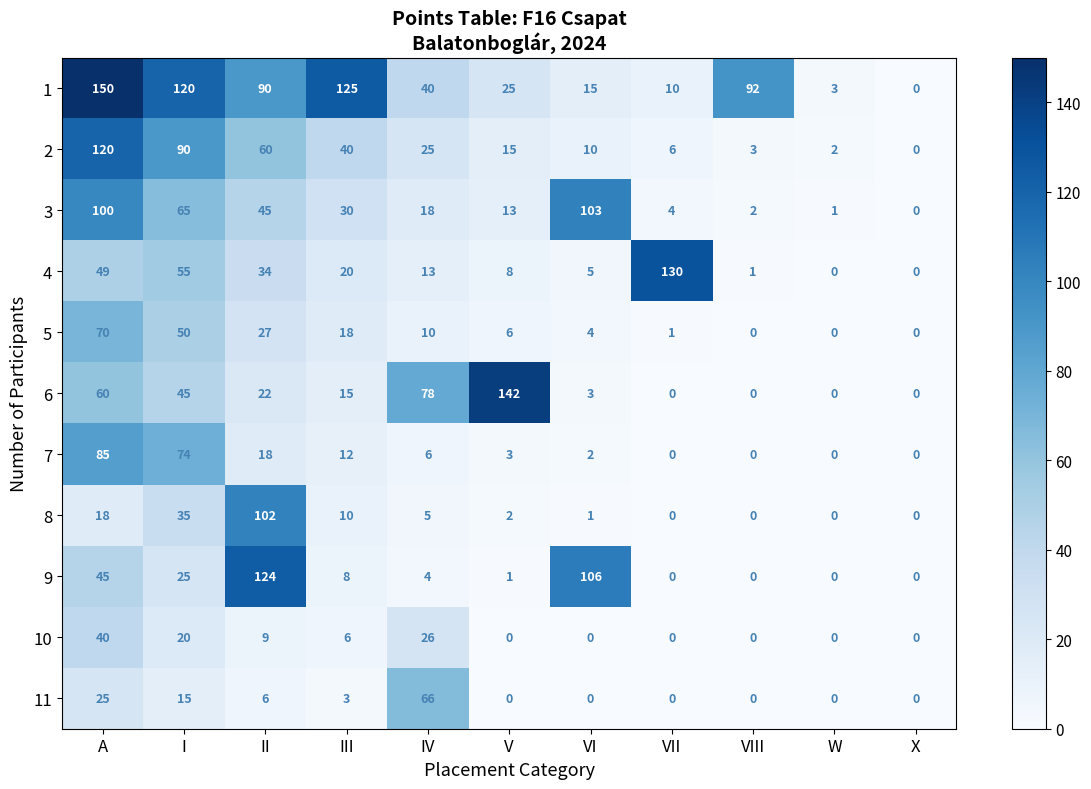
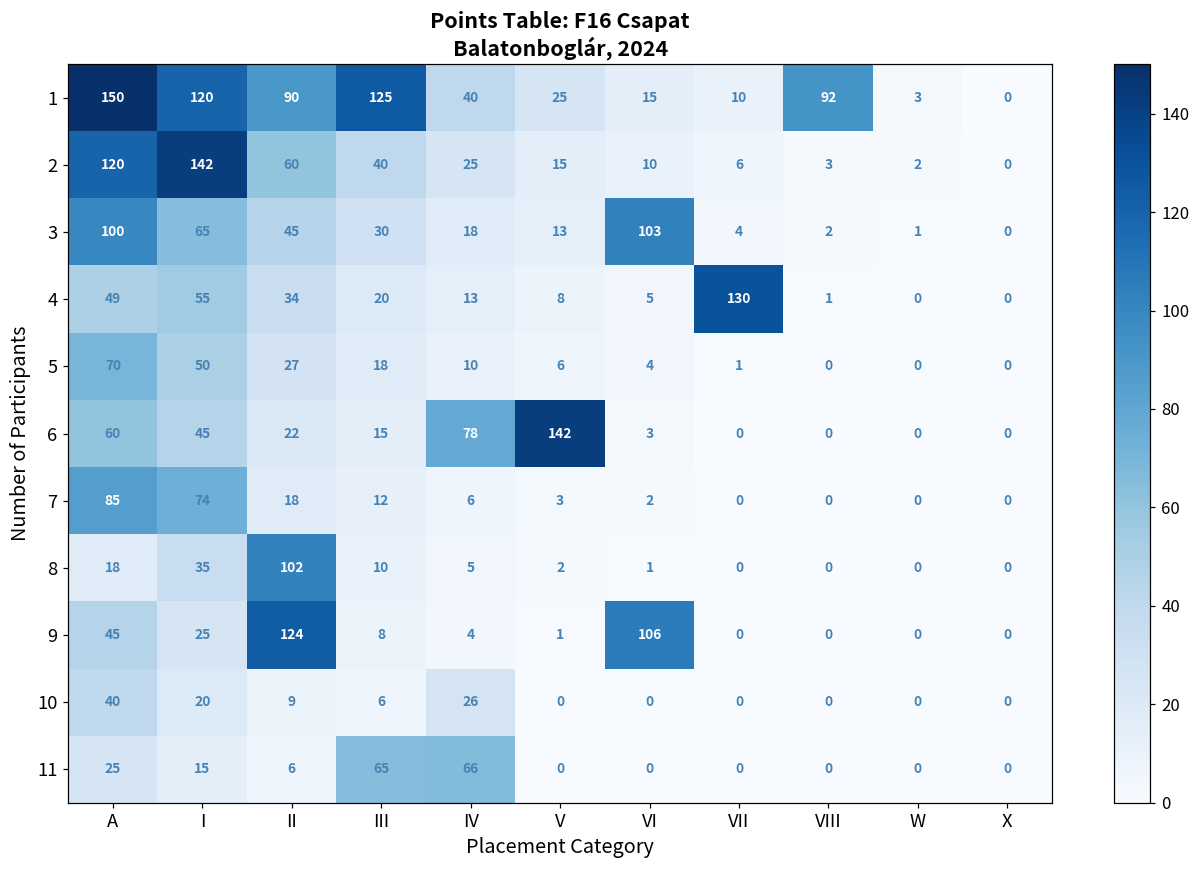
  {
    "1": {
      "A": 150,
      "I": 120,
      "II": 90,
      "III": 125,
      "IV": 40,
      "V": 25,
      "VI": 15,
      "VII": 10,
      "VIII": 92,
      "W": 3,
      "X": 0
    },
    "2": {
      "A": 120,
-     "I": 90,
+     "I": 142,
      "II": 60,
      "III": 40,
      "IV": 25,
      "V": 15,
      "VI": 10,
      "VII": 6,
      "VIII": 3,
      "W": 2,
      "X": 0
    },
    "3": {
      "A": 100,
      "I": 65,
      "II": 45,
      "III": 30,
      "IV": 18,
      "V": 13,
      "VI": 103,
      "VII": 4,
      "VIII": 2,
      "W": 1,
      "X": 0
    },
    "4": {
      "A": 49,
      "I": 55,
      "II": 34,
      "III": 20,
      "IV": 13,
      "V": 8,
      "VI": 5,
      "VII": 130,
      "VIII": 1,
      "W": 0,
      "X": 0
    },
    "5": {
      "A": 70,
      "I": 50,
      "II": 27,
      "III": 18,
      "IV": 10,
      "V": 6,
      "VI": 4,
      "VII": 1,
      "VIII": 0,
      "W": 0,
      "X": 0
    },
    "6": {
      "A": 60,
      "I": 45,
      "II": 22,
      "III": 15,
      "IV": 78,
      "V": 142,
      "VI": 3,
      "VII": 0,
      "VIII": 0,
      "W": 0,
      "X": 0
    },
    "7": {
      "A": 85,
      "II": 18,
      "III": 12,
      "IV": 6,
      "V": 3,
      "VI": 2,
      "VII": 0,
      "VIII": 0,
      "W": 0,
      "X": 0
    },
    "8": {
      "A": 18,
      "I": 35,
      "II": 102,
      "III": 10,
      "IV": 5,
      "V": 2,
      "VI": 1,
      "VII": 0,
      "VIII": 0,
      "W": 0,
      "X": 0
    },
    "9": {
      "A": 45,
      "I": 25,
      "II": 124,
      "III": 8,
      "IV": 4,
      "V": 1,
      "VI": 106,
      "VII": 0,
      "VIII": 0,
      "W": 0,
      "X": 0
    },
    "10": {
      "A": 40,
      "I": 20,
      "II": 9,
      "III": 6,
      "IV": 26,
      "V": 0,
      "VI": 0,
      "VII": 0,
      "VIII": 0,
      "W": 0,
      "X": 0
    },
    "11": {
      "A": 25,
      "I": 15,
      "II": 6,
-     "III": 3,
+     "III": 65,
      "IV": 66,
      "V": 0,
      "VI": 0,
      "VII": 0,
      "VIII": 0,
      "W": 0,
      "X": 0
    }
  }
